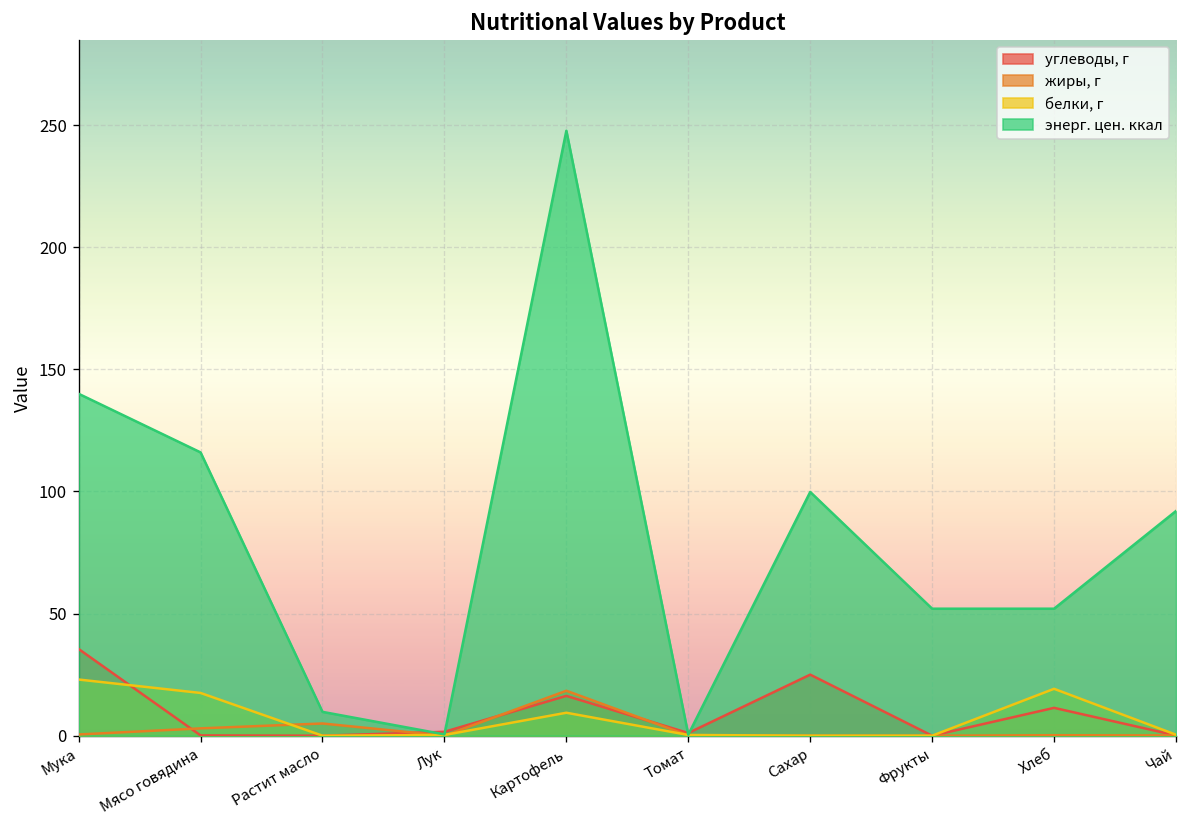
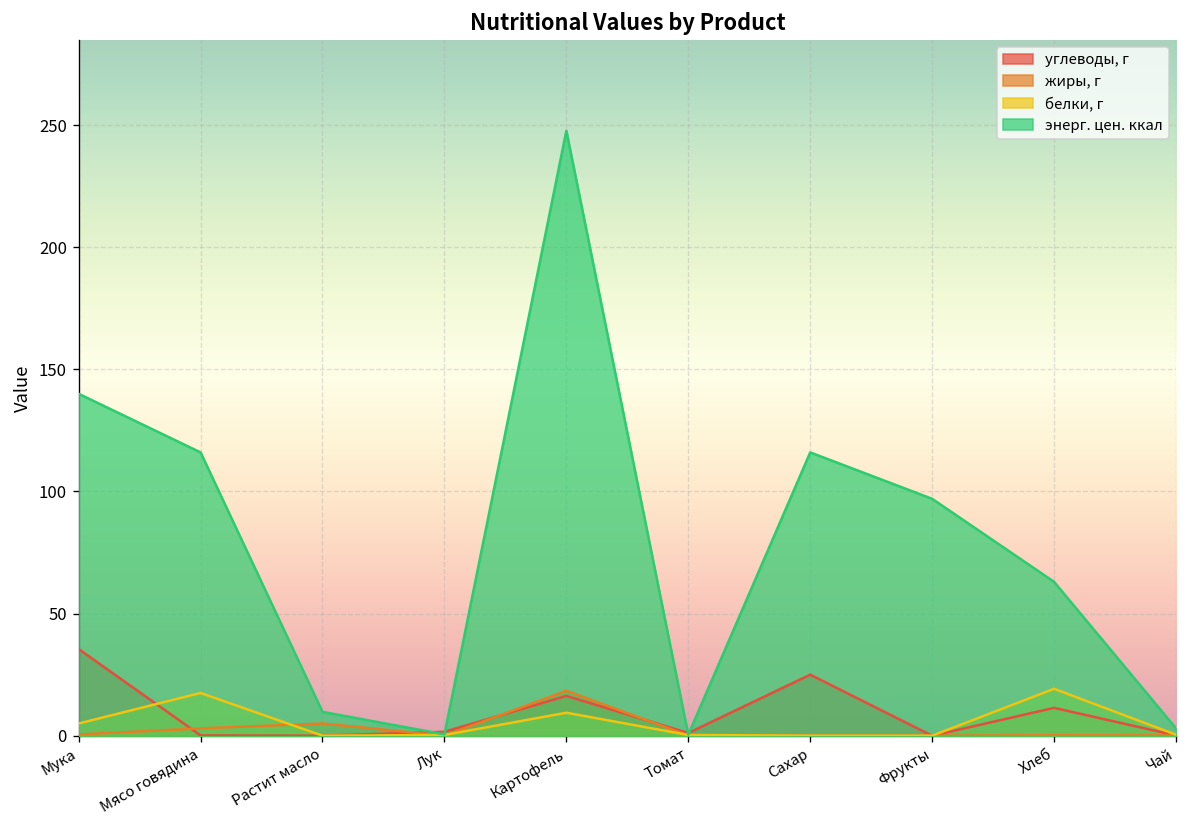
  {
    "белки, г": {
-     "Мука": 23,
+     "Мука": 5,
      "Мясо говядина": 18,
      "Картофель": 9,
      "Хлеб": 19
    },
    "энерг. цен. ккал": {
      "Мука": 140,
      "Мясо говядина": 116,
      "Растит масло": 10,
      "Картофель": 248,
-     "Сахар": 100,
-     "Фрукты": 52,
-     "Хлеб": 52,
-     "Чай": 92
+     "Сахар": 116,
+     "Фрукты": 97,
+     "Хлеб": 63,
+     "Чай": 3
    }
  }
